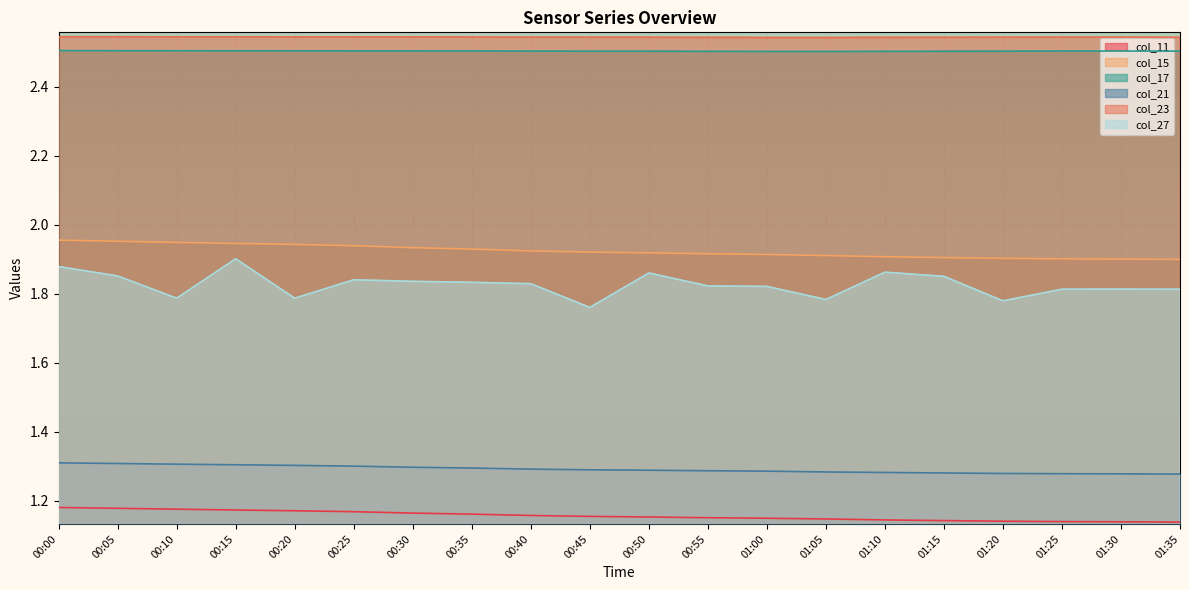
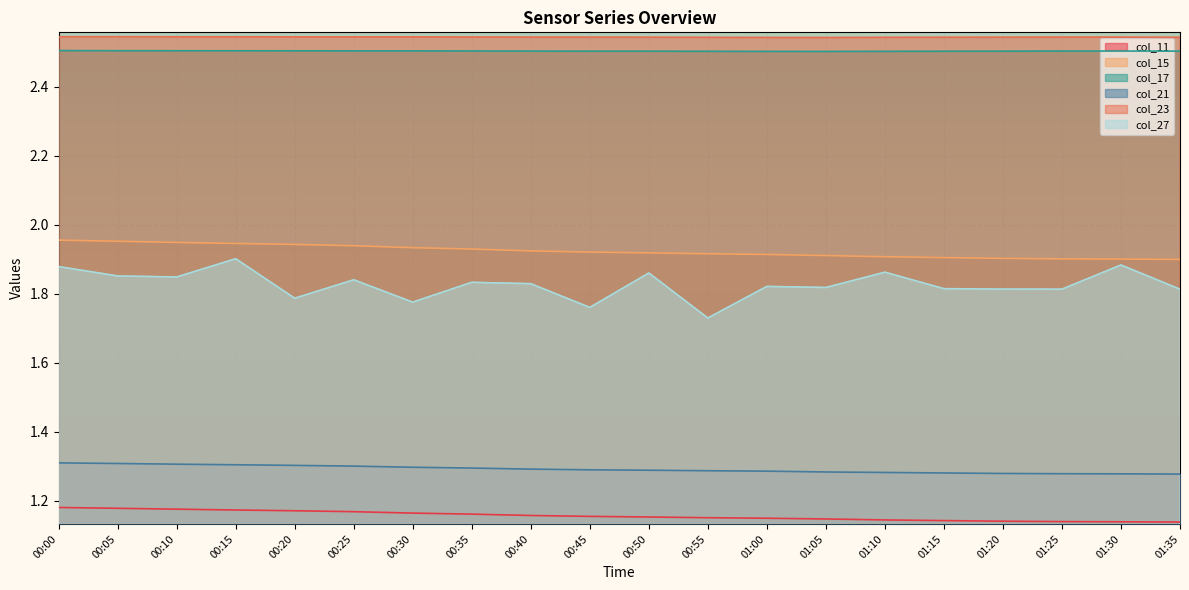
  {
    "col_27": {
      "00:00": 1.88,
      "00:05": 1.85,
-     "00:10": 1.79,
+     "00:10": 1.85,
      "00:15": 1.90,
      "00:20": 1.79,
      "00:25": 1.84,
-     "00:30": 1.84,
+     "00:30": 1.78,
      "00:35": 1.83,
      "00:40": 1.83,
      "00:45": 1.76,
      "00:50": 1.86,
-     "00:55": 1.82,
+     "00:55": 1.73,
      "01:00": 1.82,
-     "01:05": 1.78,
+     "01:05": 1.82,
      "01:10": 1.86,
-     "01:15": 1.85,
-     "01:20": 1.78,
+     "01:15": 1.82,
+     "01:20": 1.81,
      "01:25": 1.81,
-     "01:30": 1.81,
+     "01:30": 1.88,
      "01:35": 1.81
    }
  }
